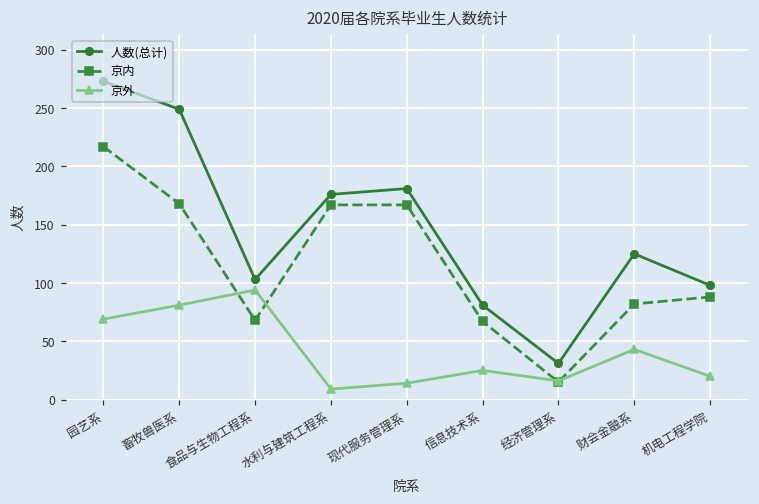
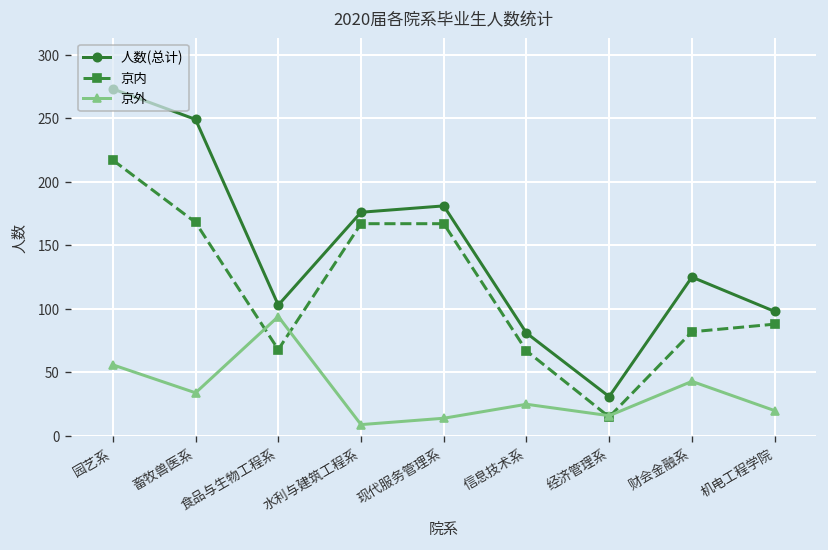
  {
    "京外": {
-     "园艺系": 69,
-     "畜牧兽医系": 81,
+     "园艺系": 56,
+     "畜牧兽医系": 34,
      "食品与生物工程系": 94,
      "水利与建筑工程系": 9,
      "现代服务管理系": 14,
      "信息技术系": 25,
      "财会金融系": 43,
      "机电工程学院": 20
    }
  }
